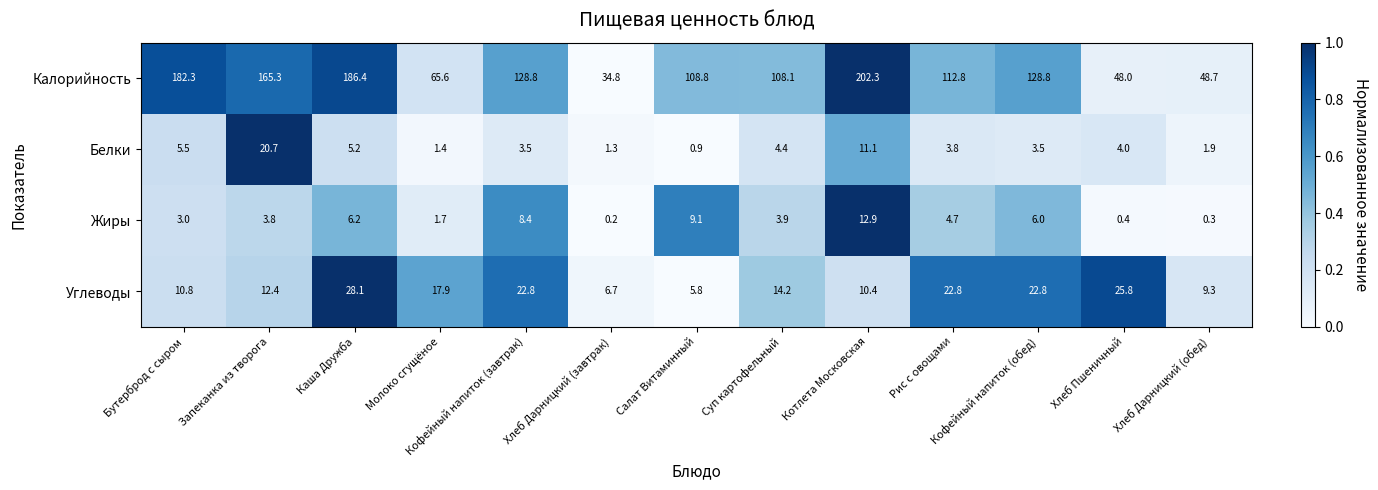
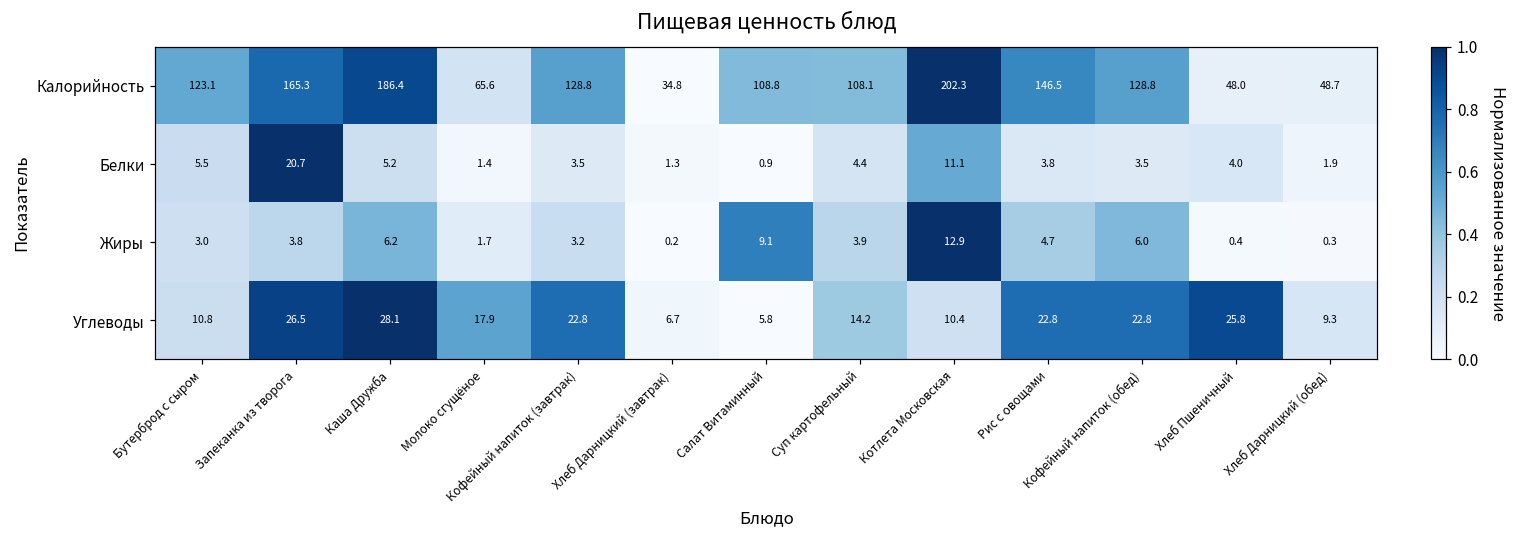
  {
    "Калорийность": {
-     "Бутерброд с сыром": 182.3,
+     "Бутерброд с сыром": 123.1,
      "Запеканка из творога": 165.3,
      "Каша Дружба": 186.4,
      "Молоко сгущёное": 65.6,
      "Кофейный напиток (завтрак)": 128.8,
      "Хлеб Дарницкий (завтрак)": 34.8,
      "Салат Витаминный": 108.8,
      "Суп картофельный": 108.1,
      "Котлета Московская": 202.3,
-     "Рис с овощами": 112.8,
+     "Рис с овощами": 146.5,
      "Кофейный напиток (обед)": 128.8,
      "Хлеб Пшеничный": 48.0,
      "Хлеб Дарницкий (обед)": 48.7
    },
    "Белки": {
      "Бутерброд с сыром": 5.5,
      "Запеканка из творога": 20.7,
      "Каша Дружба": 5.2,
      "Молоко сгущёное": 1.4,
      "Кофейный напиток (завтрак)": 3.5,
      "Хлеб Дарницкий (завтрак)": 1.3,
      "Салат Витаминный": 0.9,
      "Суп картофельный": 4.4,
      "Котлета Московская": 11.1,
      "Рис с овощами": 3.8,
      "Кофейный напиток (обед)": 3.5,
      "Хлеб Пшеничный": 4.0,
      "Хлеб Дарницкий (обед)": 1.9
    },
    "Жиры": {
      "Бутерброд с сыром": 3.0,
      "Запеканка из творога": 3.8,
      "Каша Дружба": 6.2,
      "Молоко сгущёное": 1.7,
-     "Кофейный напиток (завтрак)": 8.4,
+     "Кофейный напиток (завтрак)": 3.2,
      "Хлеб Дарницкий (завтрак)": 0.2,
      "Салат Витаминный": 9.1,
      "Суп картофельный": 3.9,
      "Котлета Московская": 12.9,
      "Рис с овощами": 4.7,
      "Кофейный напиток (обед)": 6.0,
      "Хлеб Пшеничный": 0.4,
      "Хлеб Дарницкий (обед)": 0.3
    },
    "Углеводы": {
      "Бутерброд с сыром": 10.8,
-     "Запеканка из творога": 12.4,
+     "Запеканка из творога": 26.5,
      "Каша Дружба": 28.1,
      "Молоко сгущёное": 17.9,
      "Кофейный напиток (завтрак)": 22.8,
      "Хлеб Дарницкий (завтрак)": 6.7,
      "Салат Витаминный": 5.8,
      "Суп картофельный": 14.2,
      "Котлета Московская": 10.4,
      "Рис с овощами": 22.8,
      "Кофейный напиток (обед)": 22.8,
      "Хлеб Пшеничный": 25.8,
      "Хлеб Дарницкий (обед)": 9.3
    }
  }
